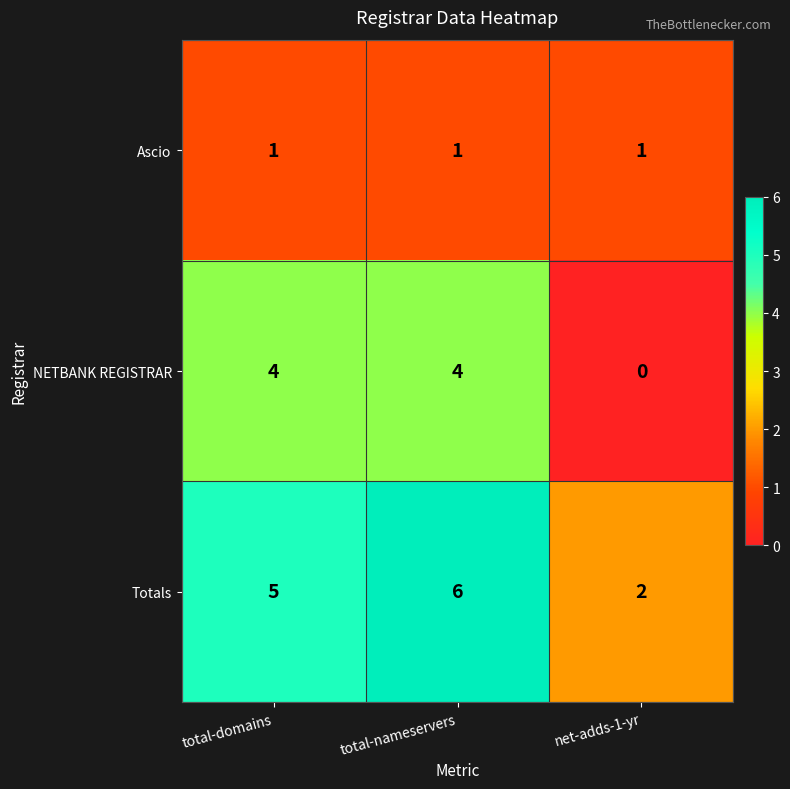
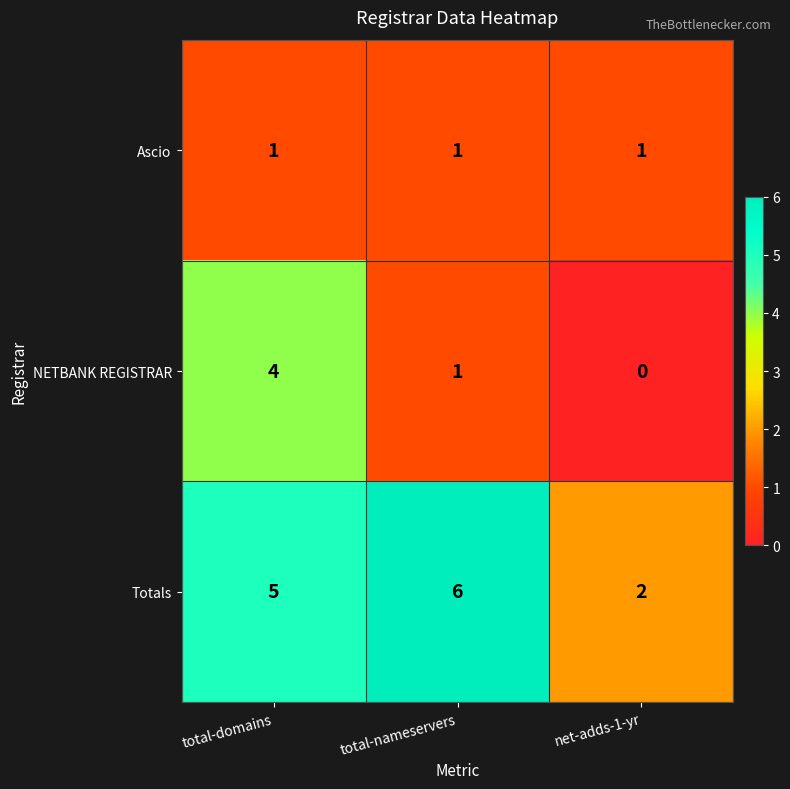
  {
    "Ascio": {
      "total-domains": 1,
      "total-nameservers": 1,
      "net-adds-1-yr": 1
    },
    "NETBANK REGISTRAR": {
      "total-domains": 4,
-     "total-nameservers": 4,
+     "total-nameservers": 1,
      "net-adds-1-yr": 0
    },
    "Totals": {
      "total-domains": 5,
      "total-nameservers": 6,
      "net-adds-1-yr": 2
    }
  }
